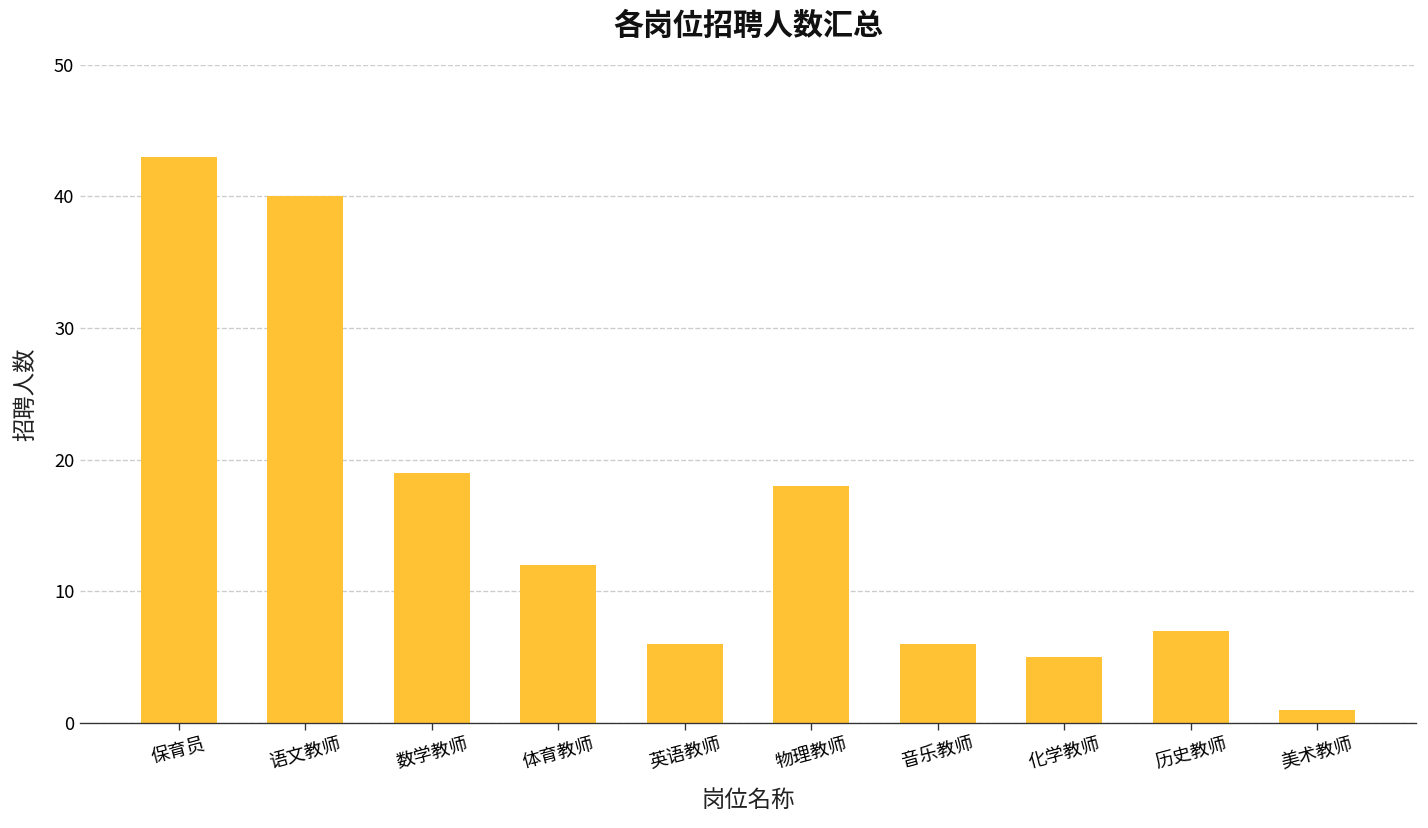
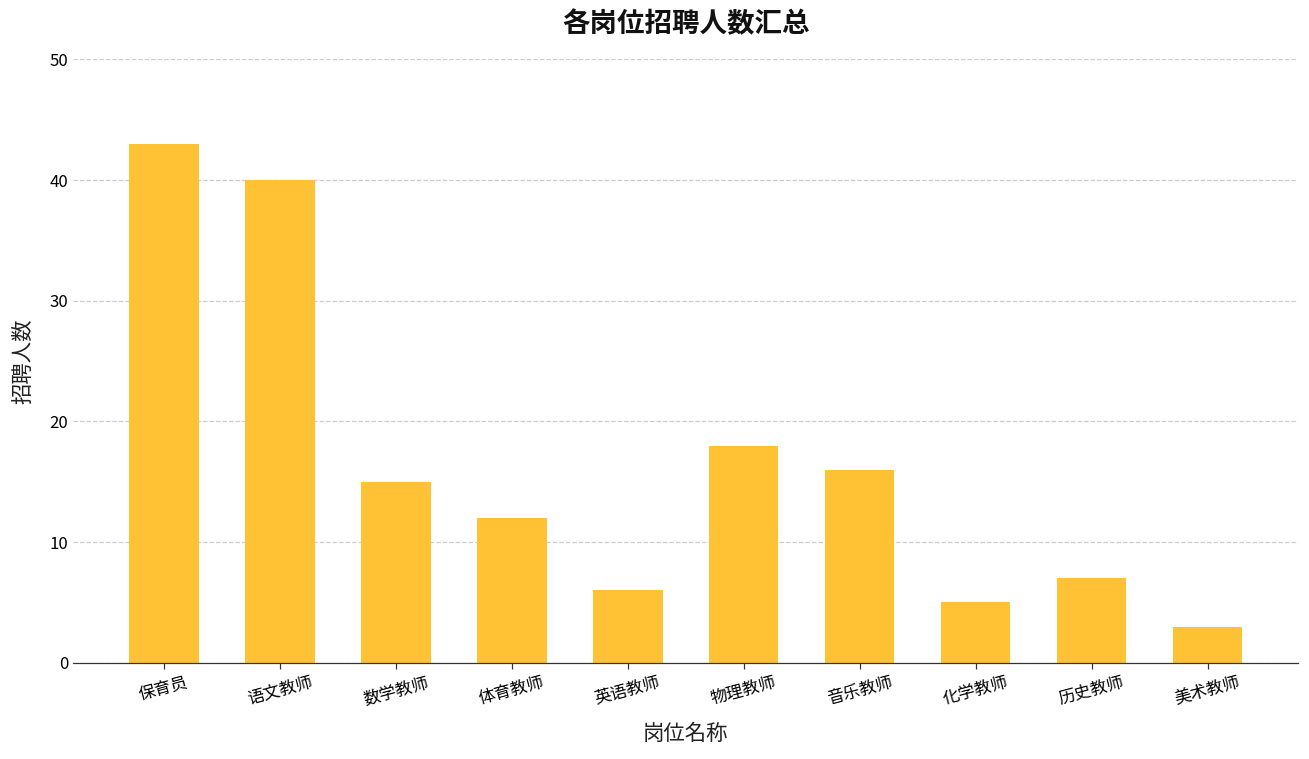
  {
    "保育员": 43,
    "语文教师": 40,
-   "数学教师": 19,
+   "数学教师": 15,
    "体育教师": 12,
    "英语教师": 6,
    "物理教师": 18,
-   "音乐教师": 6,
+   "音乐教师": 16,
    "化学教师": 5,
    "历史教师": 7,
-   "美术教师": 1
+   "美术教师": 3
  }
